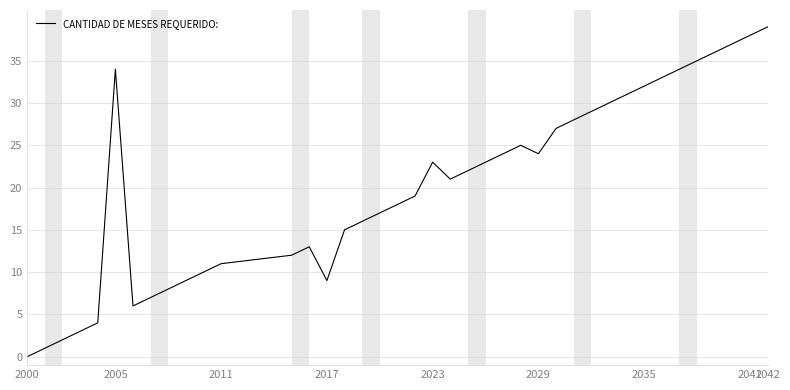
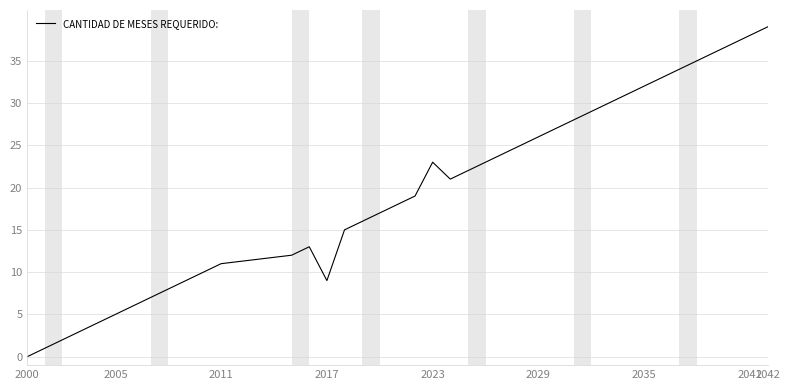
  {
    "2000": 0,
-   "2005": 34,
+   "2005": 5,
    "2011": 11,
    "2017": 9,
    "2023": 23,
-   "2029": 24,
+   "2029": 26,
    "2035": 32
  }
